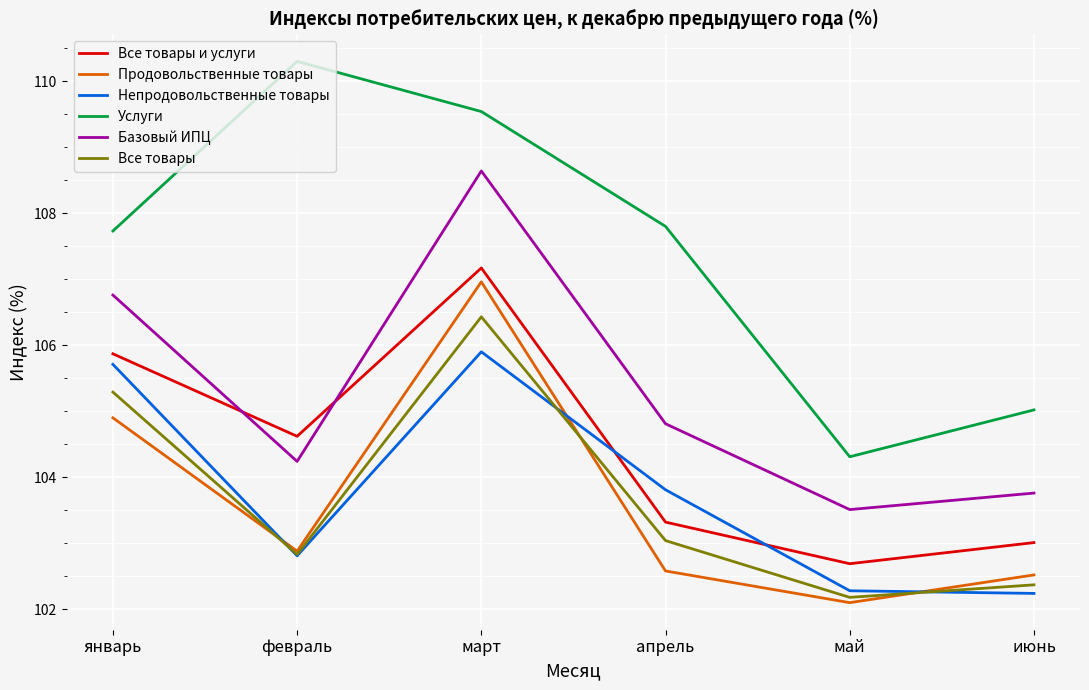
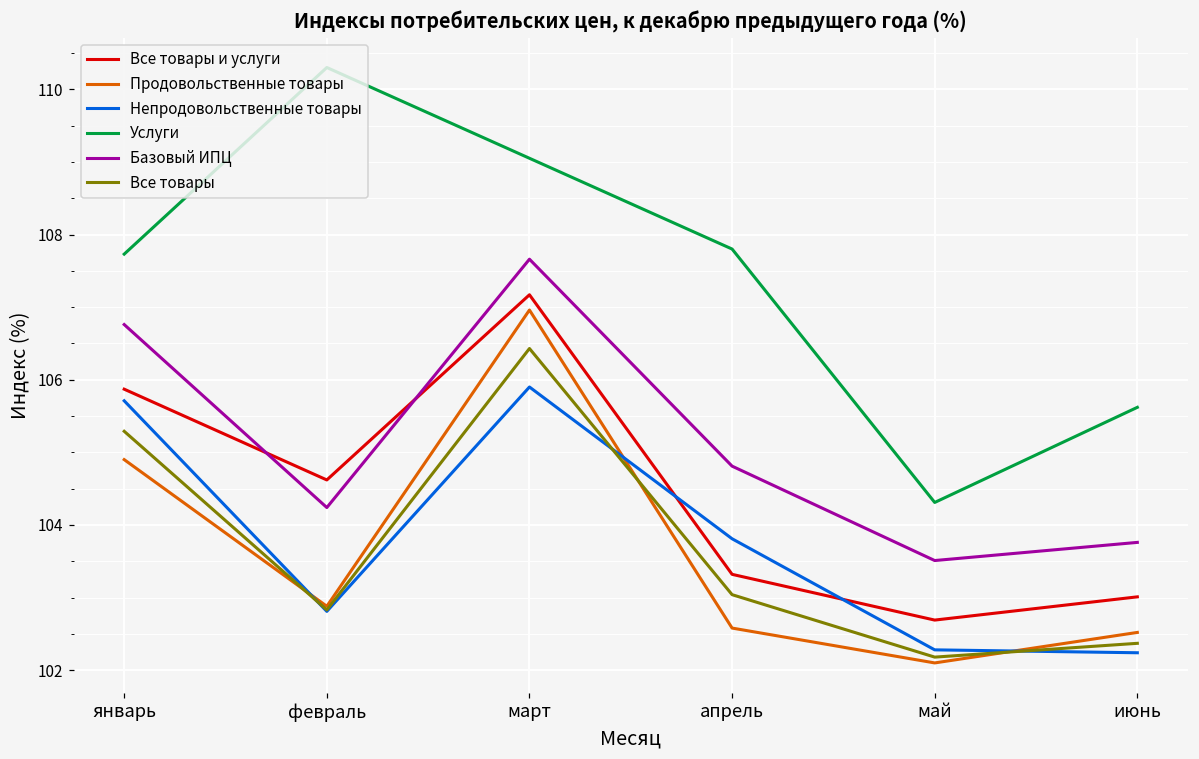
  {
    "Все товары и услуги": {
      "январь": 105.9,
      "февраль": 104.6,
      "март": 107.2,
      "апрель": 103.3,
      "май": 102.7,
      "июнь": 103.0
    },
    "Продовольственные товары": {
      "январь": 104.9,
      "февраль": 102.9,
      "март": 107.0,
      "апрель": 102.6,
      "май": 102.1,
      "июнь": 102.5
    },
    "Непродовольственные товары": {
      "январь": 105.7,
      "март": 105.9,
      "апрель": 103.8,
      "май": 102.3,
      "июнь": 102.2
    },
    "Услуги": {
      "январь": 107.7,
-     "март": 109.5,
+     "март": 109.1,
      "апрель": 107.8,
      "май": 104.3,
-     "июнь": 105.0
+     "июнь": 105.6
    },
    "Базовый ИПЦ": {
      "январь": 106.8,
      "февраль": 104.2,
-     "март": 108.6,
+     "март": 107.7,
      "апрель": 104.8,
      "май": 103.5,
      "июнь": 103.8
    },
    "Все товары": {
      "январь": 105.3,
      "март": 106.4,
      "апрель": 103.0,
      "май": 102.2,
      "июнь": 102.4
    }
  }
